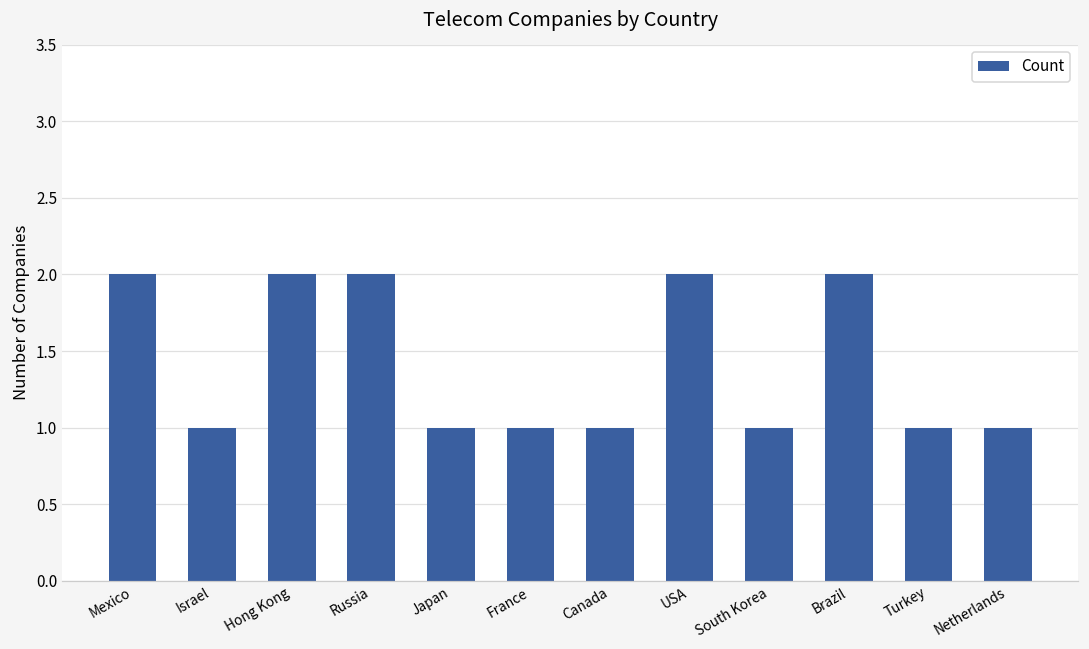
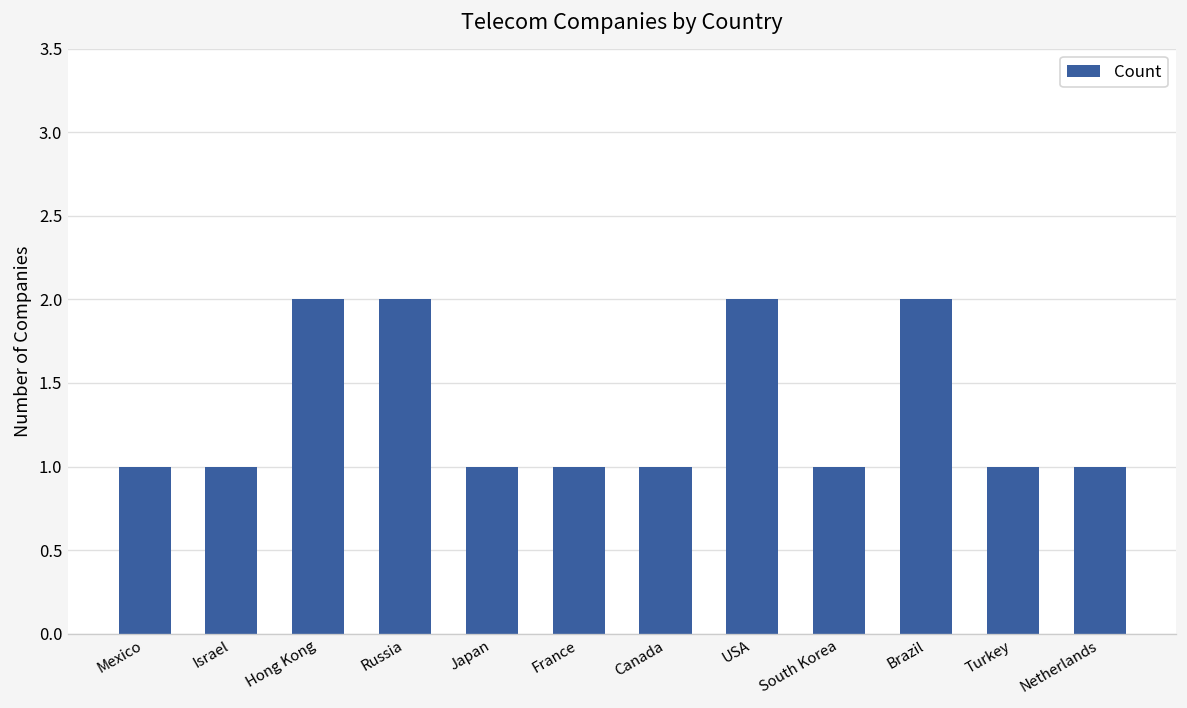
  {
-   "Mexico": 2,
+   "Mexico": 1,
    "Israel": 1,
    "Hong Kong": 2,
    "Russia": 2,
    "Japan": 1,
    "France": 1,
    "Canada": 1,
    "USA": 2,
    "South Korea": 1,
    "Brazil": 2,
    "Turkey": 1,
    "Netherlands": 1
  }
